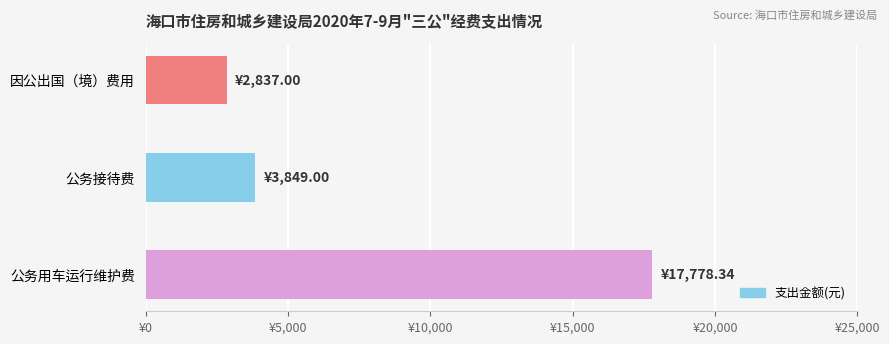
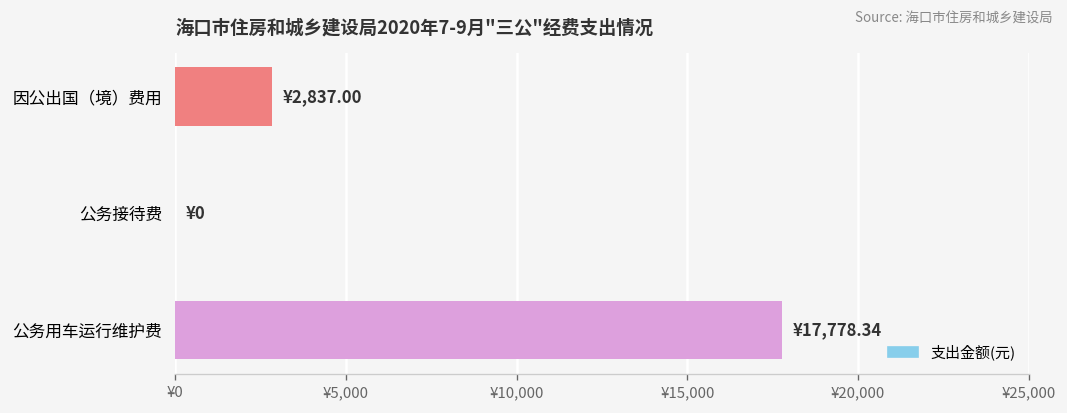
  {
    "因公出国（境）费用": "¥2,837.00",
-   "公务接待费": "¥3,849.00",
+   "公务接待费": "¥0",
    "公务用车运行维护费": "¥17,778.34"
  }
